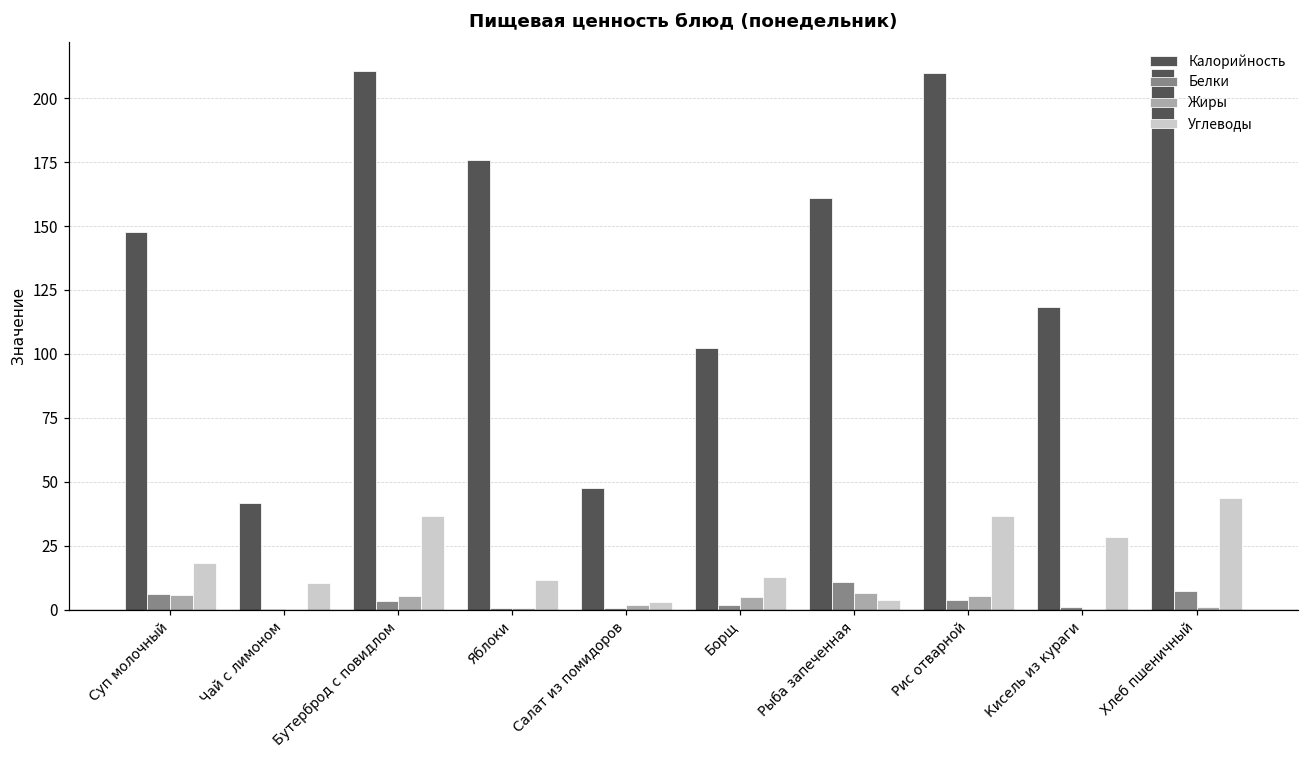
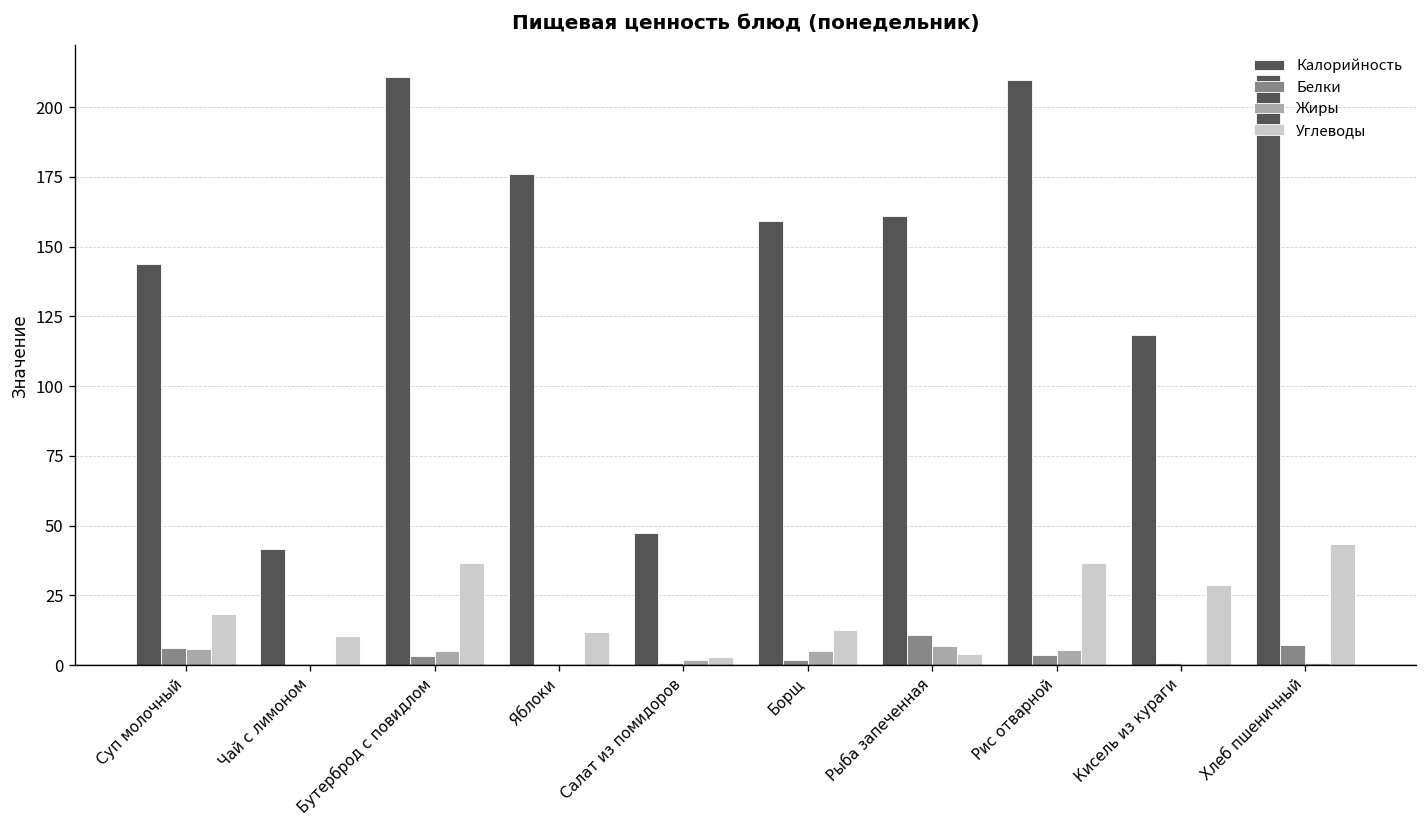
  {
    "Калорийность": {
-     "Суп молочный": 148,
+     "Суп молочный": 144,
      "Чай с лимоном": 42,
      "Бутерброд с повидлом": 211,
      "Яблоки": 176,
      "Салат из помидоров": 47,
-     "Борщ": 103,
+     "Борщ": 159,
      "Рыба запеченная": 161,
      "Рис отварной": 210,
      "Кисель из кураги": 118,
      "Хлеб пшеничный": 212
    }
  }
